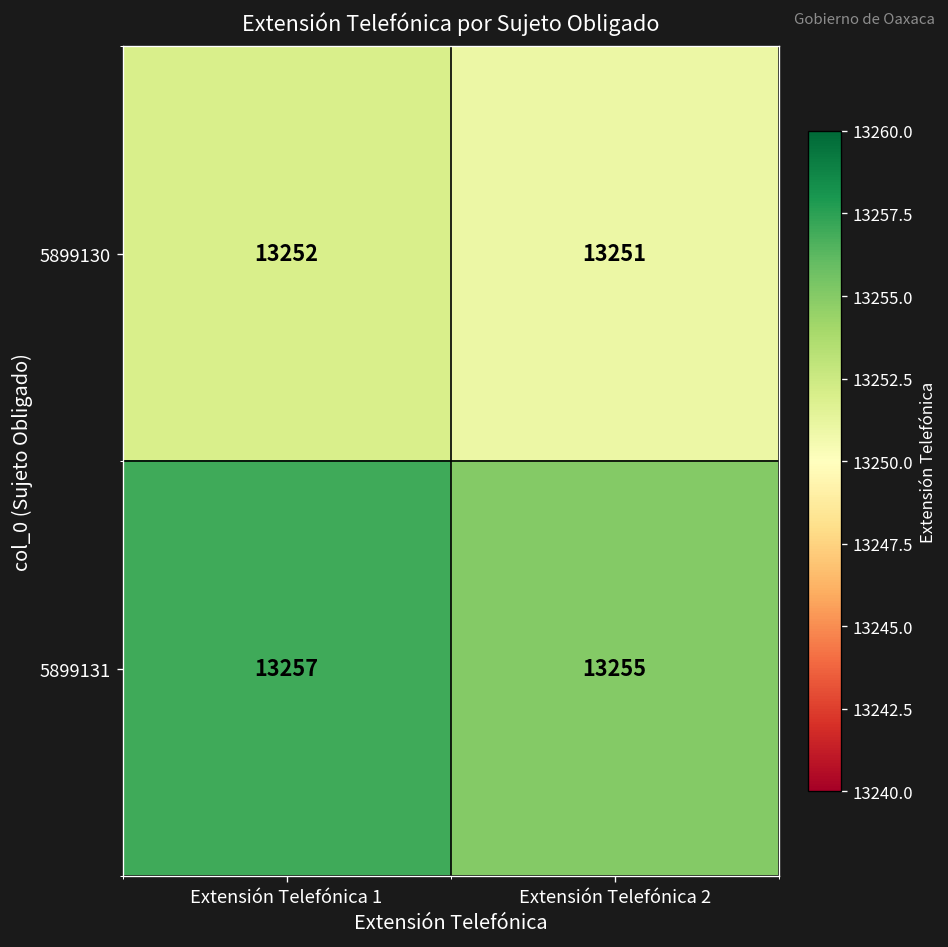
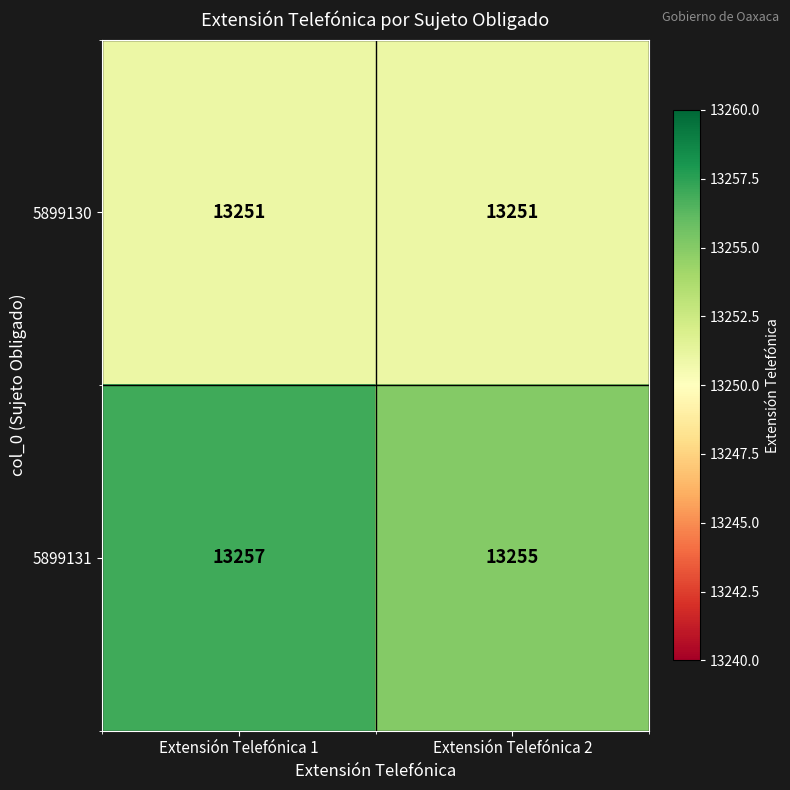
  {
    "5899130": {
-     "Extensión Telefónica 1": 13252,
+     "Extensión Telefónica 1": 13251,
      "Extensión Telefónica 2": 13251
    },
    "5899131": {
      "Extensión Telefónica 1": 13257,
      "Extensión Telefónica 2": 13255
    }
  }
